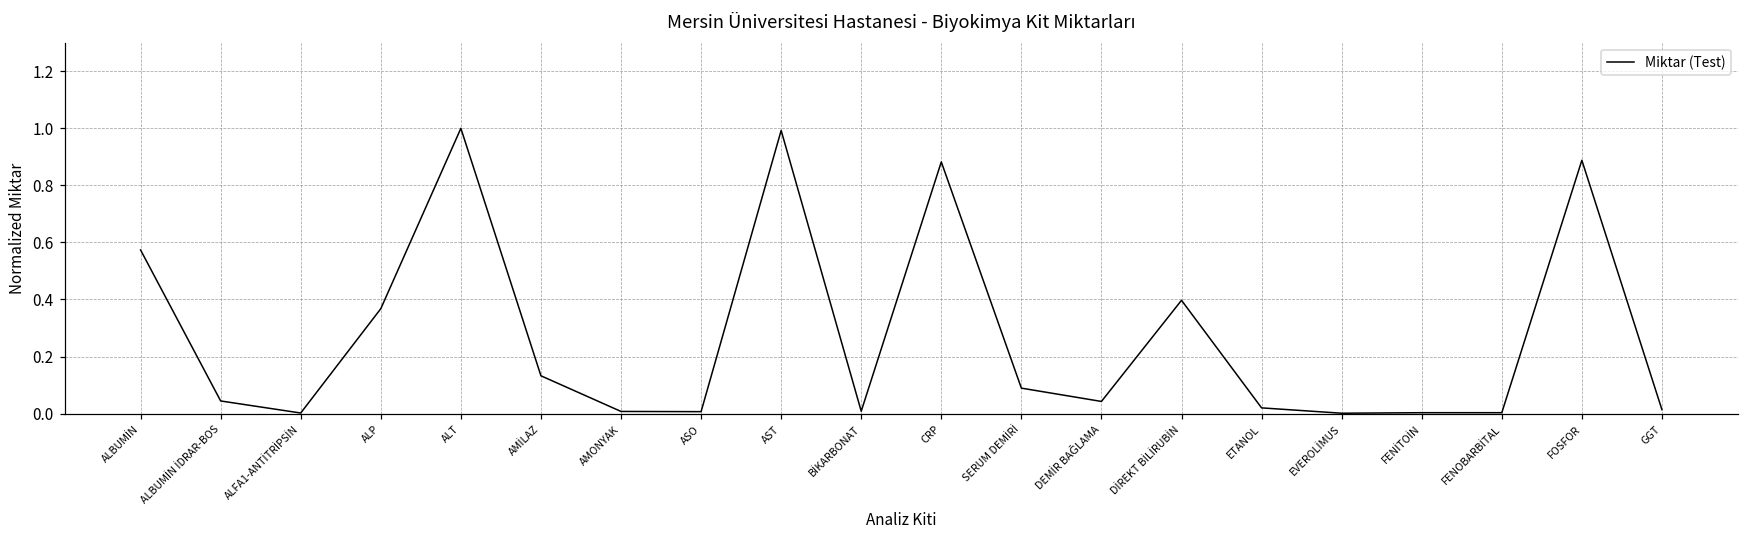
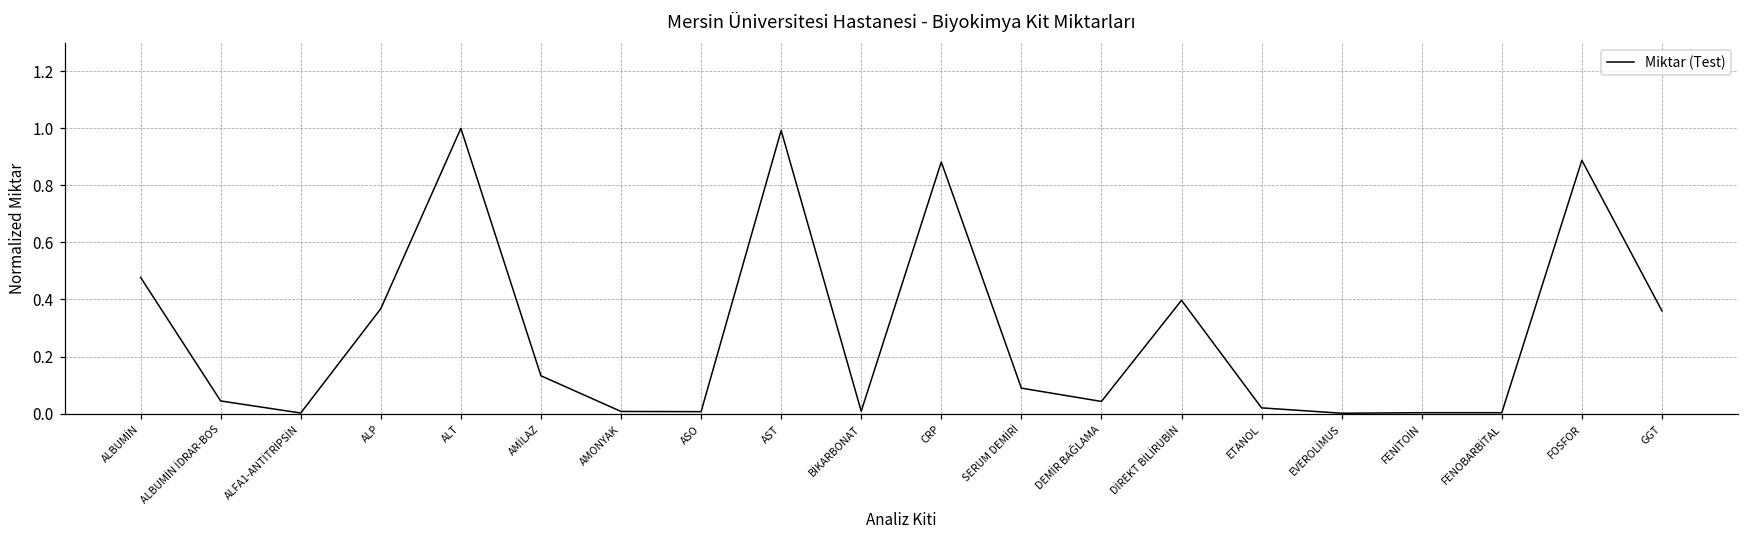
  {
-   "ALBUMİN": 0.57,
+   "ALBUMİN": 0.48,
    "ALBUMİN İDRAR-BOS": 0.04,
    "ALFA1-ANTİTRİPSİN": 0.00,
    "ALP": 0.37,
    "ALT": 1.00,
    "AMİLAZ": 0.13,
    "AMONYAK": 0.01,
    "ASO": 0.01,
    "AST": 0.99,
    "BİKARBONAT": 0.01,
    "CRP": 0.88,
    "SERUM DEMİRİ": 0.09,
    "DEMİR BAĞLAMA": 0.04,
    "DİREKT BİLİRUBİN": 0.40,
    "ETANOL": 0.02,
    "EVEROLİMUS": 0.00,
    "FENİTOİN": 0.00,
    "FENOBARBİTAL": 0.00,
    "FOSFOR": 0.89,
-   "GGT": 0.01
+   "GGT": 0.36
  }
